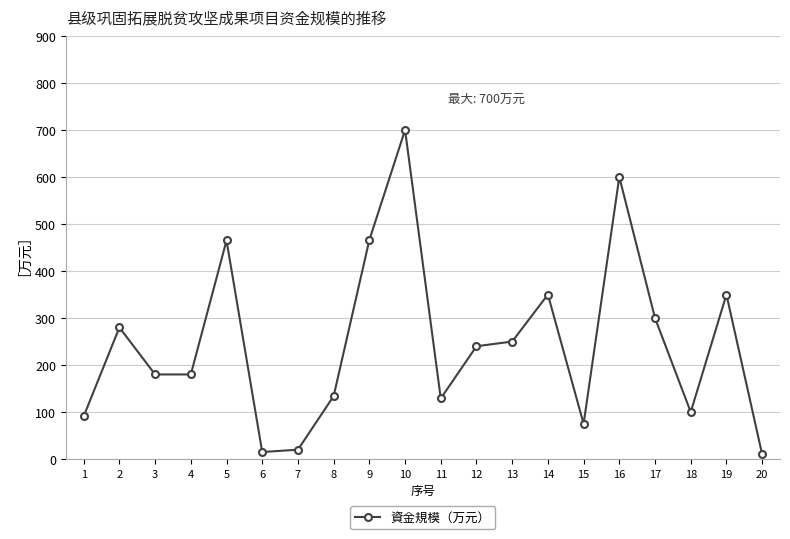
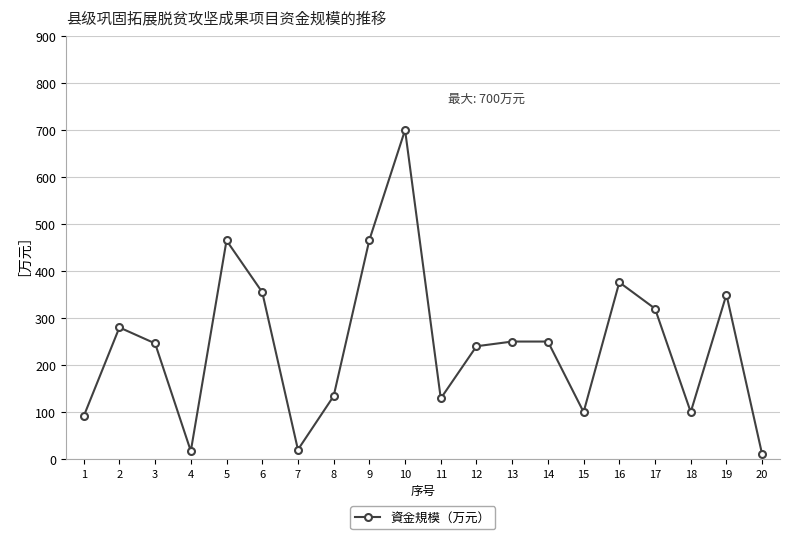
  {
    "1": 90,
    "2": 280,
-   "3": 180,
-   "4": 180,
+   "3": 250,
+   "4": 20,
    "5": 470,
-   "6": 20,
+   "6": 360,
    "7": 20,
    "8": 130,
    "9": 470,
    "10": 700,
    "11": 130,
    "12": 240,
    "13": 250,
-   "14": 350,
-   "15": 80,
-   "16": 600,
-   "17": 300,
+   "14": 250,
+   "15": 100,
+   "16": 380,
+   "17": 320,
    "18": 100,
    "19": 350,
    "20": 10
  }
